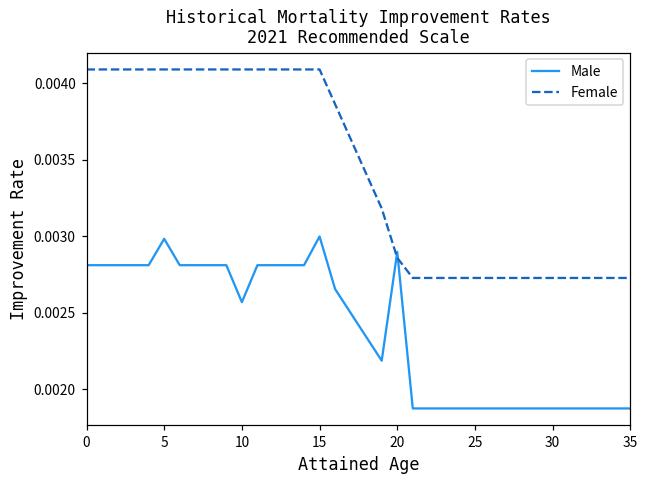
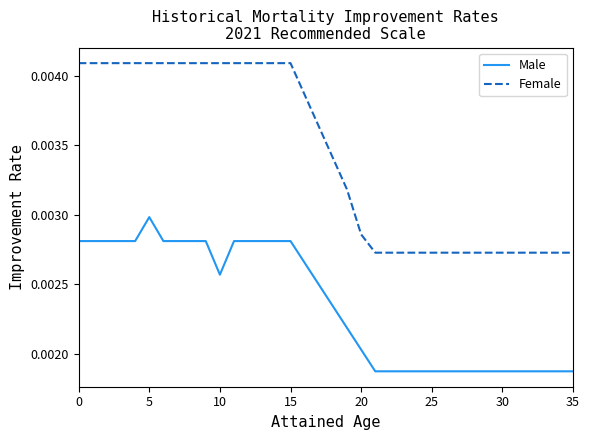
  {
    "Male": {
      "0": 0.00281,
      "5": 0.00298,
      "10": 0.00257,
-     "15": 0.00300,
-     "20": 0.00290,
+     "15": 0.00281,
+     "20": 0.00203,
      "25": 0.00187,
      "30": 0.00187,
      "35": 0.00187
    },
    "Female": {
      "0": 0.00409,
      "5": 0.00409,
      "10": 0.00409,
      "15": 0.00409,
      "20": 0.00286,
      "25": 0.00273,
      "30": 0.00273,
      "35": 0.00273
    }
  }
